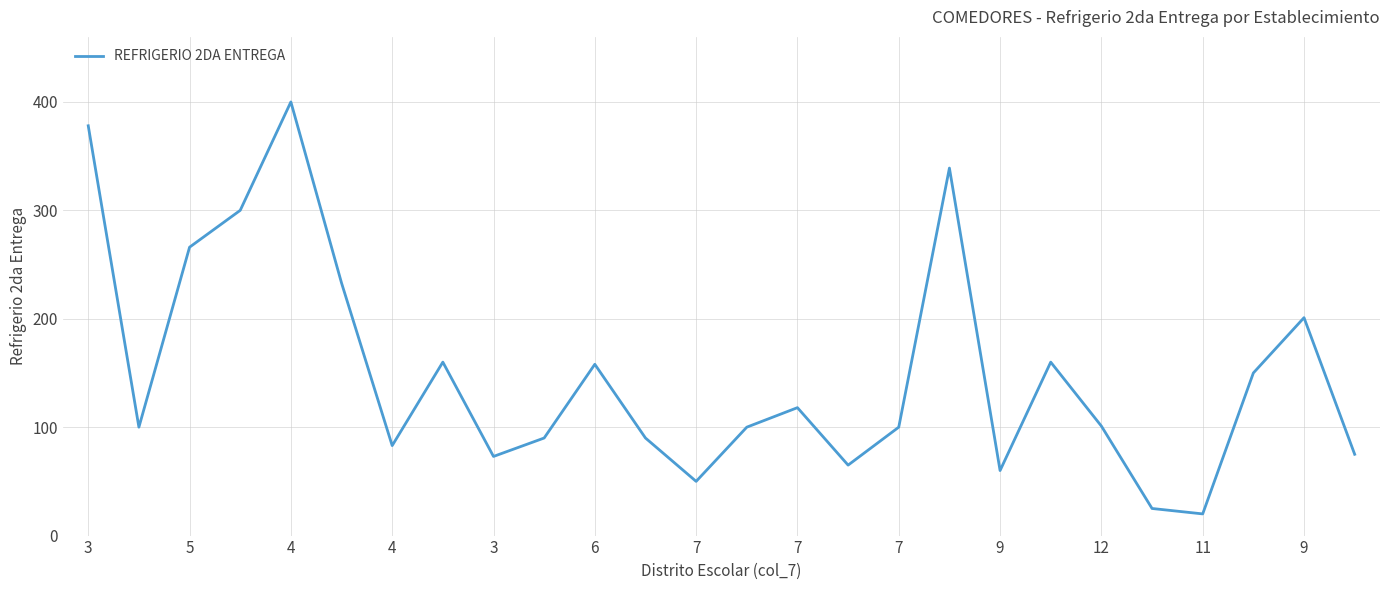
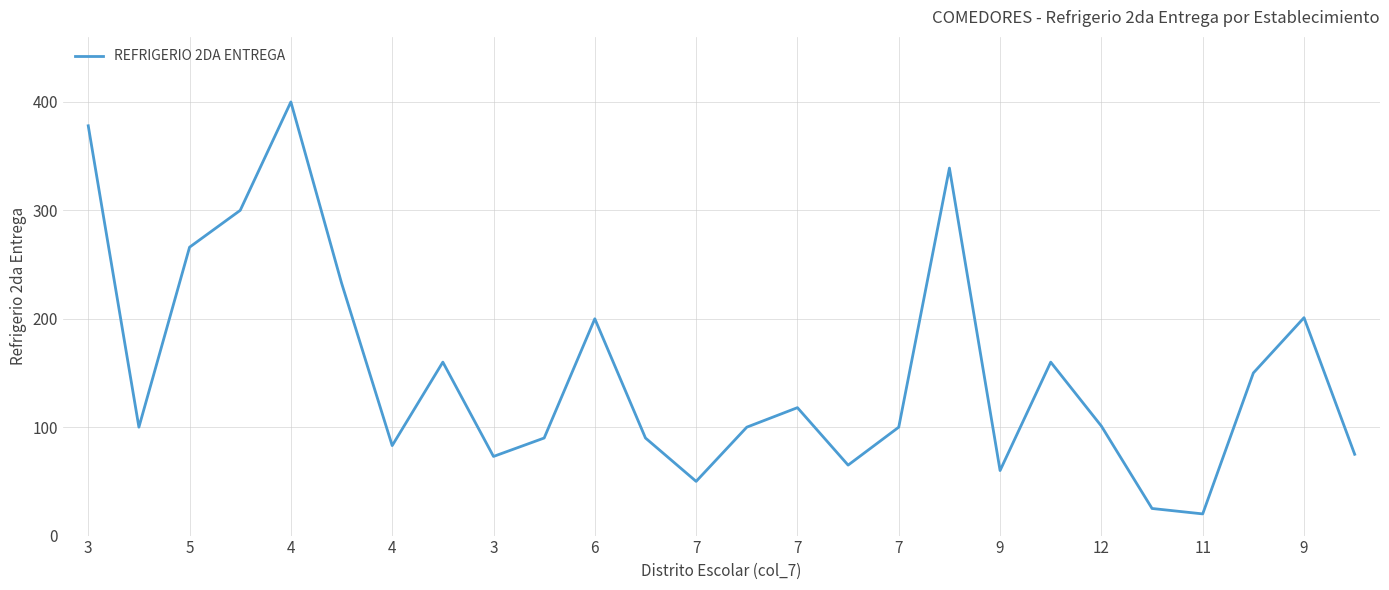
  {
-   "6": 158,
+   "6": 200,
    "12": 101,
    "11": 20
  }
